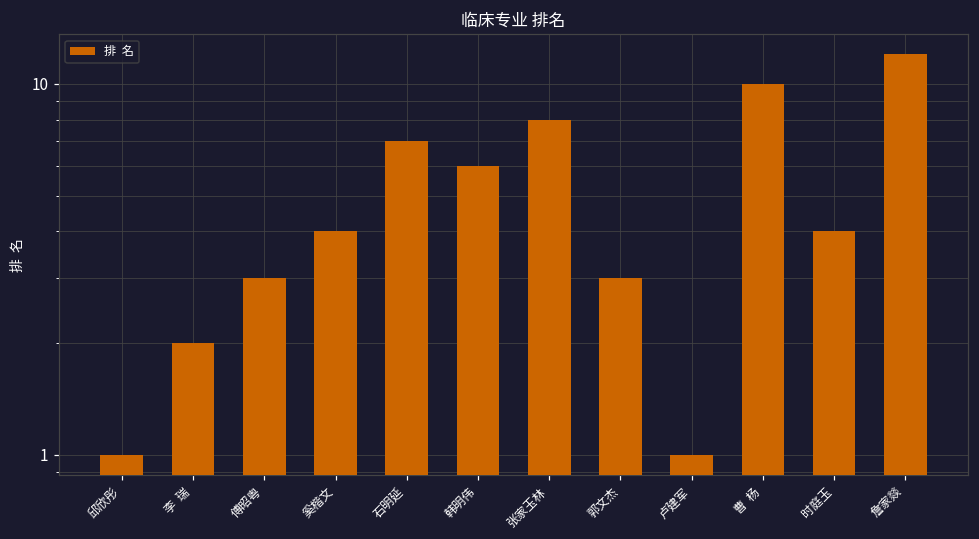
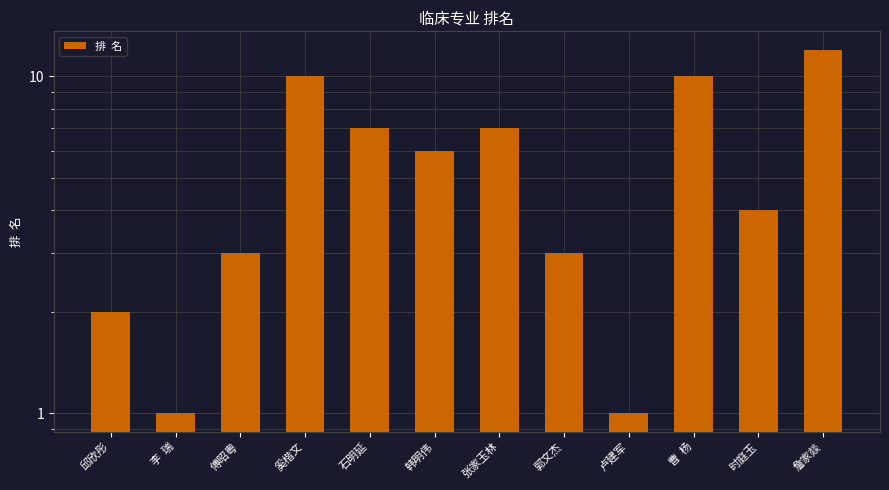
  {
-   "邱欣彤": 1,
-   "李 瑞": 2,
+   "邱欣彤": 2,
+   "李 瑞": 1,
    "傅昭粤": 3,
-   "奚楷文": 4,
+   "奚楷文": 10,
    "石明延": 7,
    "韩明伟": 6,
-   "张家玉林": 8,
+   "张家玉林": 7,
    "郭文杰": 3,
    "卢建军": 1,
    "曹 杨": 10,
    "时庭玉": 4,
    "詹家燚": 12
  }
